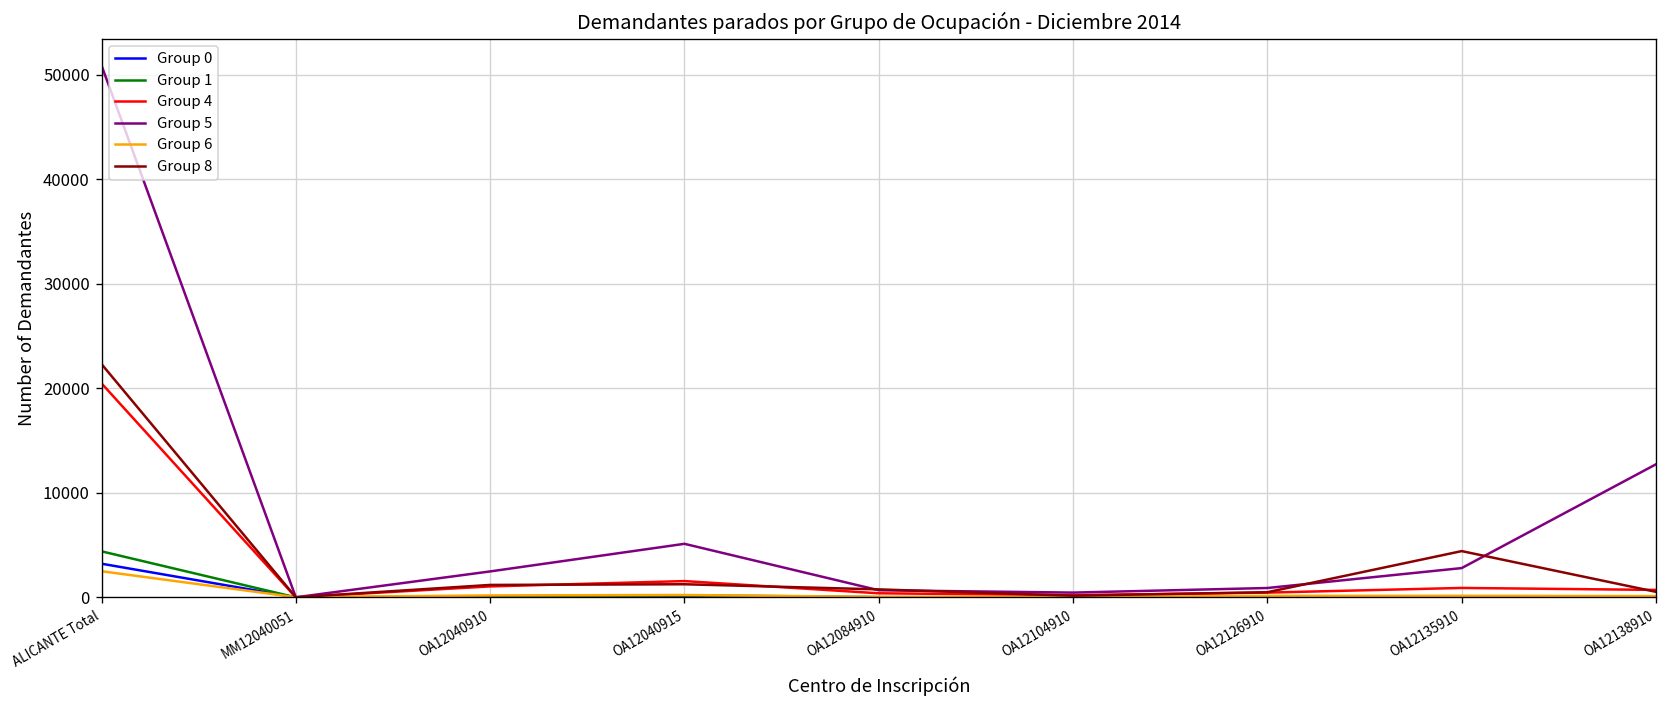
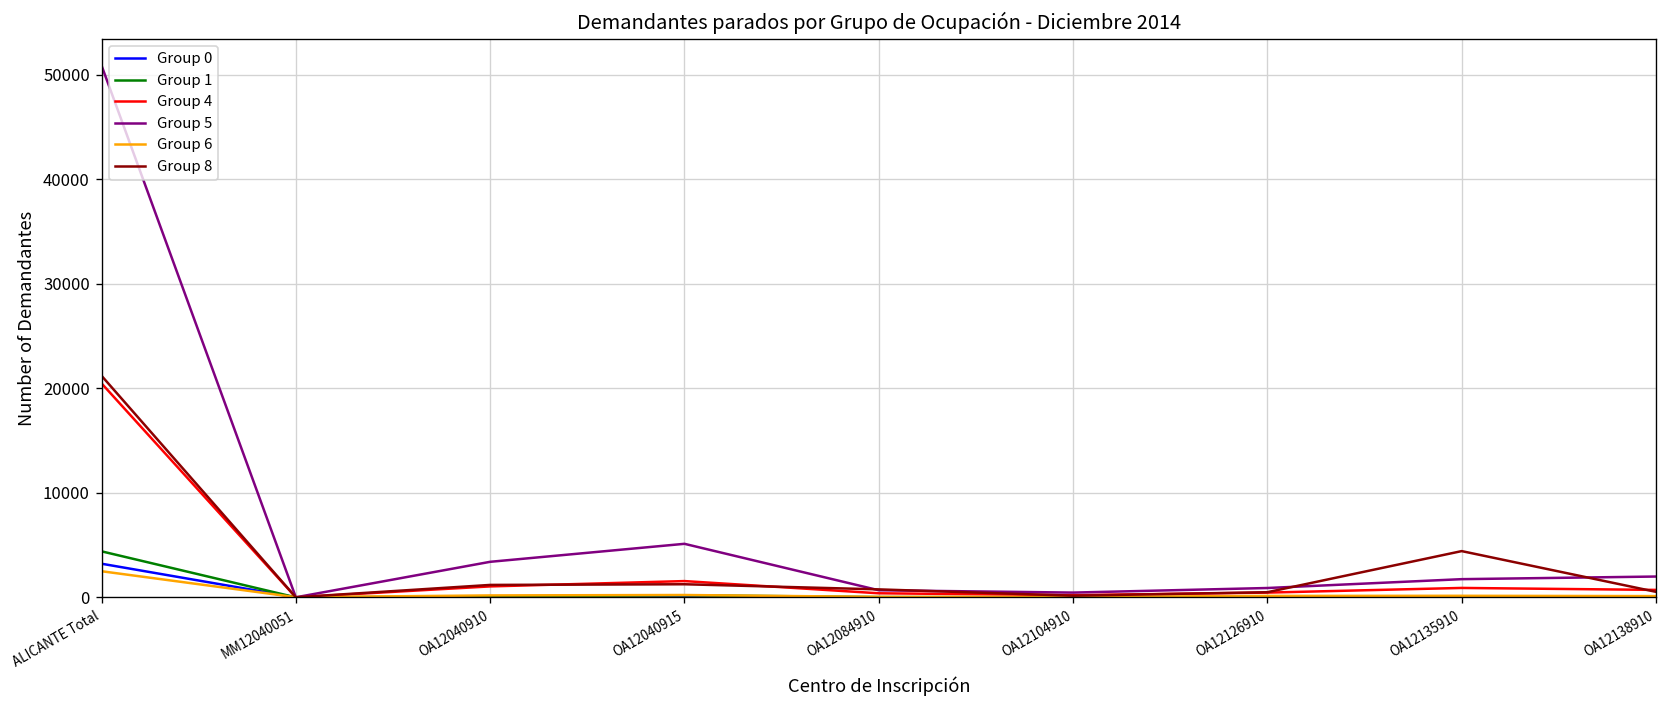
  {
    "Group 0": {
      "ALICANTE Total": 3000
    },
    "Group 1": {
      "ALICANTE Total": 4000
    },
    "Group 4": {
      "ALICANTE Total": 20000,
      "OA12040915": 2000,
      "OA12135910": 1000
    },
    "Group 5": {
      "ALICANTE Total": 51000,
-     "OA12040910": 2000,
+     "OA12040910": 3000,
      "OA12040915": 5000,
      "OA12126910": 1000,
-     "OA12135910": 3000,
-     "OA12138910": 13000
+     "OA12135910": 2000,
+     "OA12138910": 2000
    },
    "Group 6": {
      "ALICANTE Total": 2000
    },
    "Group 8": {
-     "ALICANTE Total": 22000,
+     "ALICANTE Total": 21000,
      "OA12040915": 1000,
      "OA12135910": 4000
    }
  }
